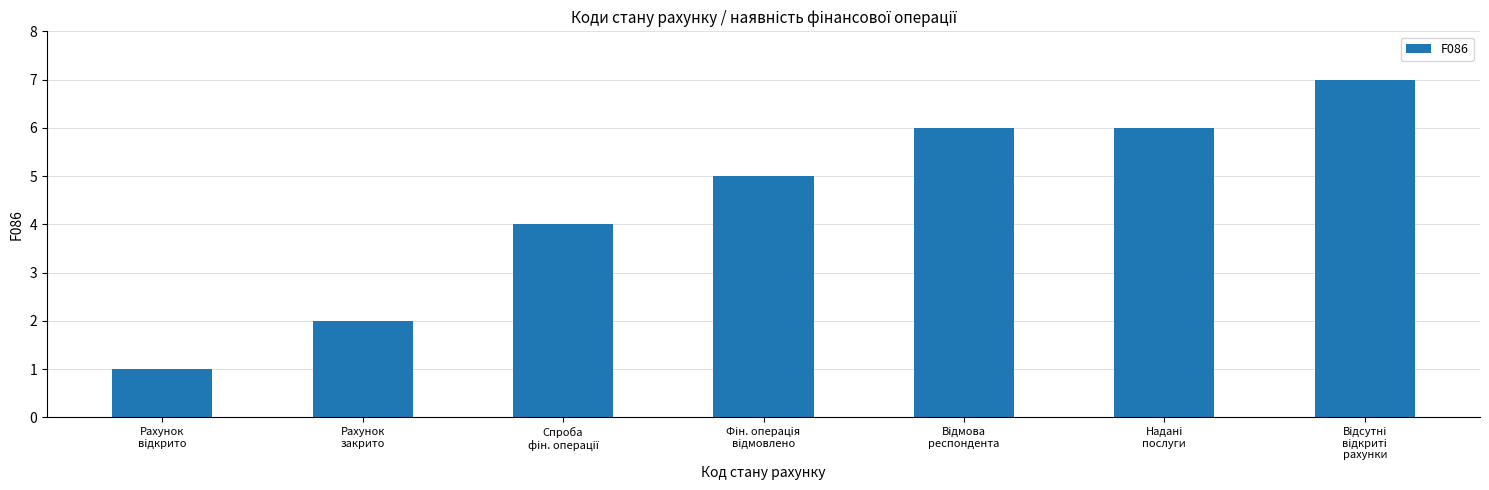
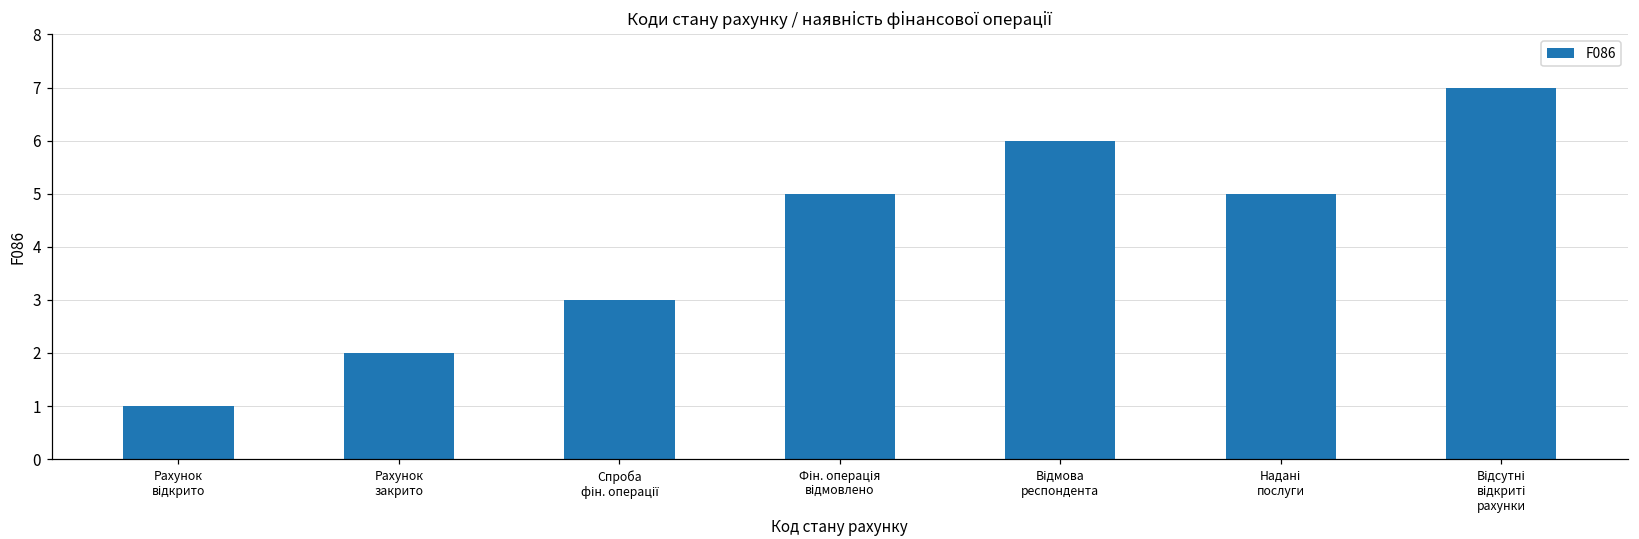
  {
    "Рахунок відкрито": 1,
    "Рахунок закрито": 2,
-   "Спроба фін. операції": 4,
+   "Спроба фін. операції": 3,
    "Фін. операція відмовлено": 5,
    "Відмова респондента": 6,
-   "Надані послуги": 6,
+   "Надані послуги": 5,
    "Відсутні відкриті рахунки": 7
  }
